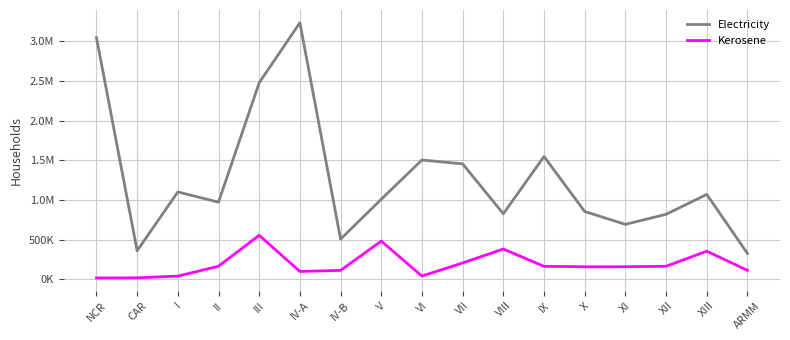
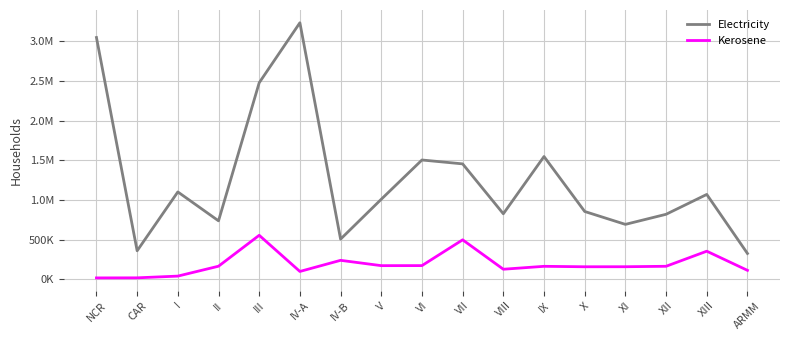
  {
    "Electricity": {
      "NCR": 3000000,
      "CAR": 400000,
      "I": 1100000,
-     "II": 1000000,
+     "II": 700000,
      "III": 2500000,
      "IV-A": 3200000,
      "IV-B": 500000,
      "V": 1000000,
      "VI": 1500000,
      "VII": 1500000,
      "VIII": 800000,
      "IX": 1500000,
      "X": 900000,
      "XI": 700000,
      "XII": 800000,
      "XIII": 1100000,
      "ARMM": 300000
    },
    "Kerosene": {
      "NCR": 0,
      "CAR": 0,
      "I": 0,
      "II": 200000,
      "III": 600000,
      "IV-A": 100000,
-     "IV-B": 100000,
-     "V": 500000,
-     "VI": 0,
-     "VII": 200000,
-     "VIII": 400000,
+     "IV-B": 200000,
+     "V": 200000,
+     "VI": 200000,
+     "VII": 500000,
+     "VIII": 100000,
      "IX": 200000,
      "X": 200000,
      "XI": 200000,
      "XII": 200000,
      "XIII": 400000,
      "ARMM": 100000
    }
  }
